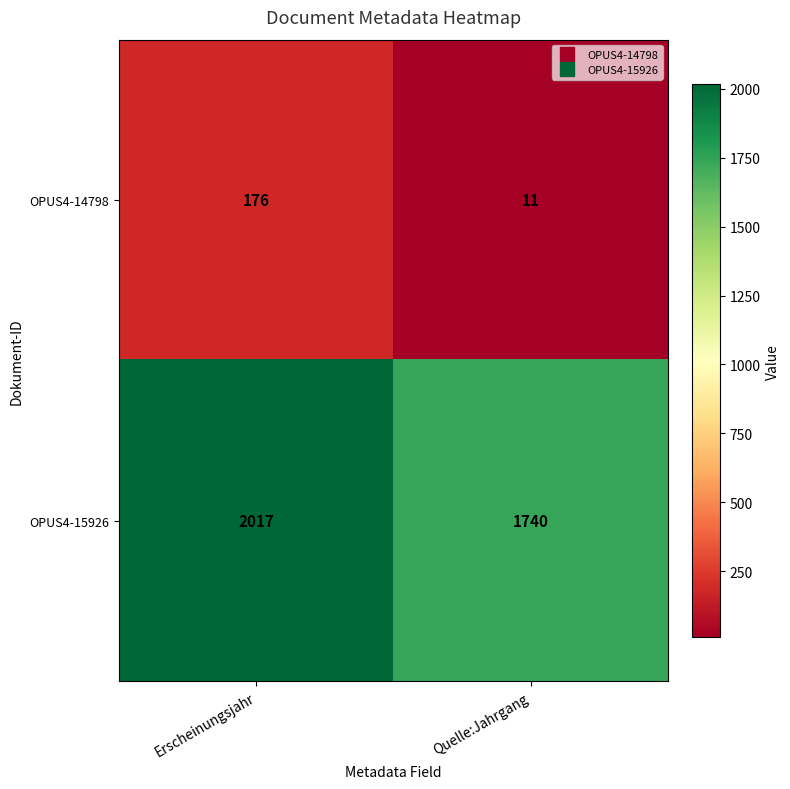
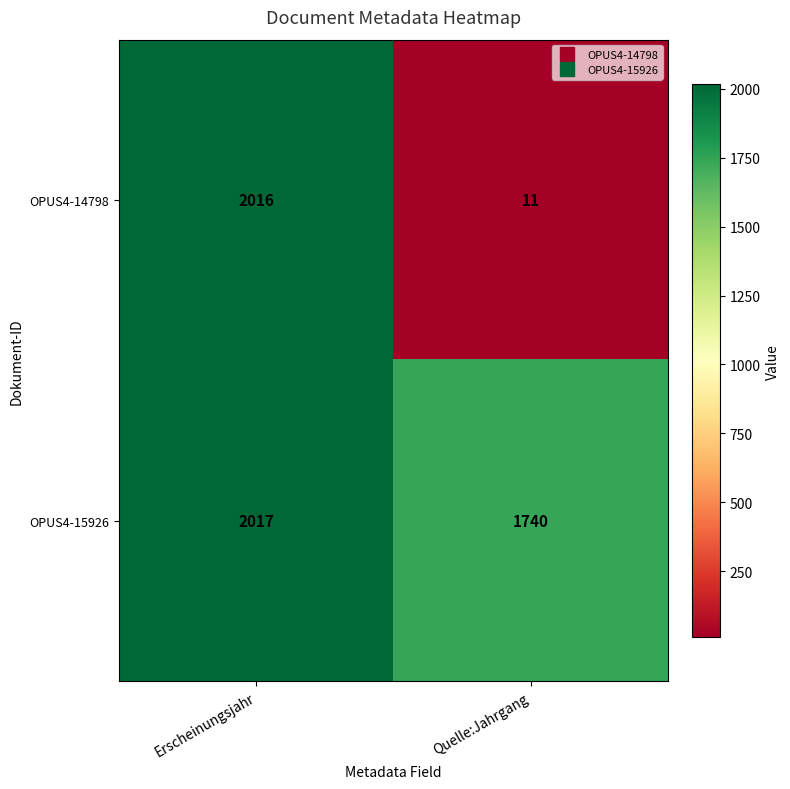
  {
    "OPUS4-14798": {
-     "Erscheinungsjahr": 176,
+     "Erscheinungsjahr": 2016,
      "Quelle:Jahrgang": 11
    },
    "OPUS4-15926": {
      "Erscheinungsjahr": 2017,
      "Quelle:Jahrgang": 1740
    }
  }
